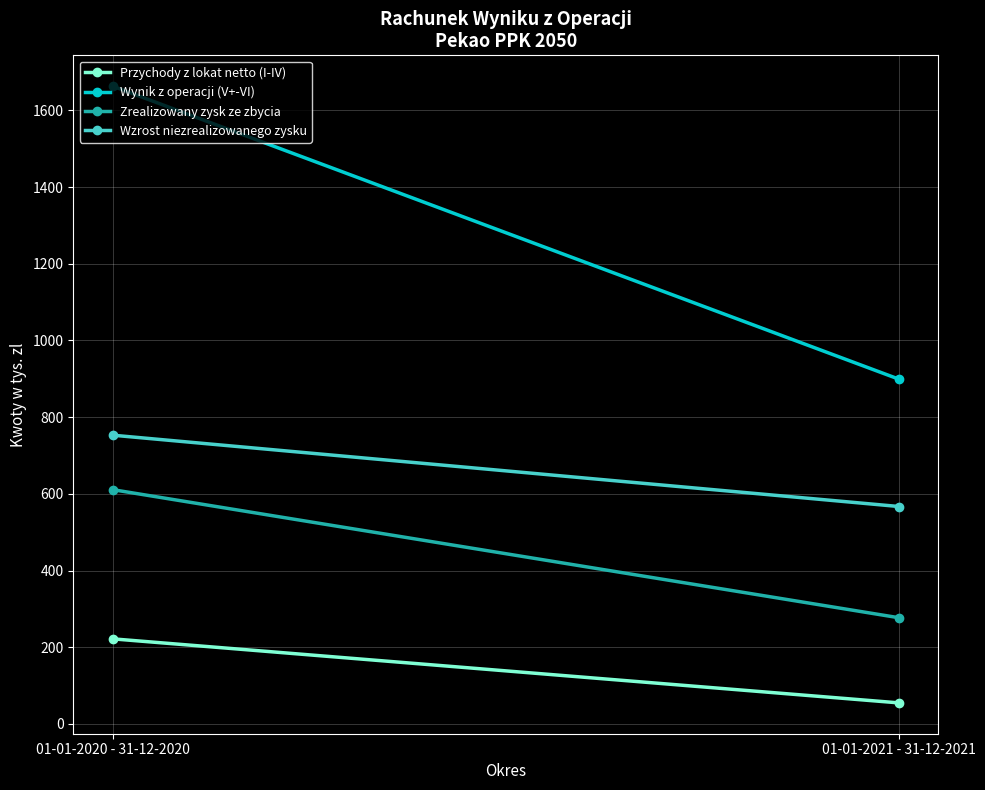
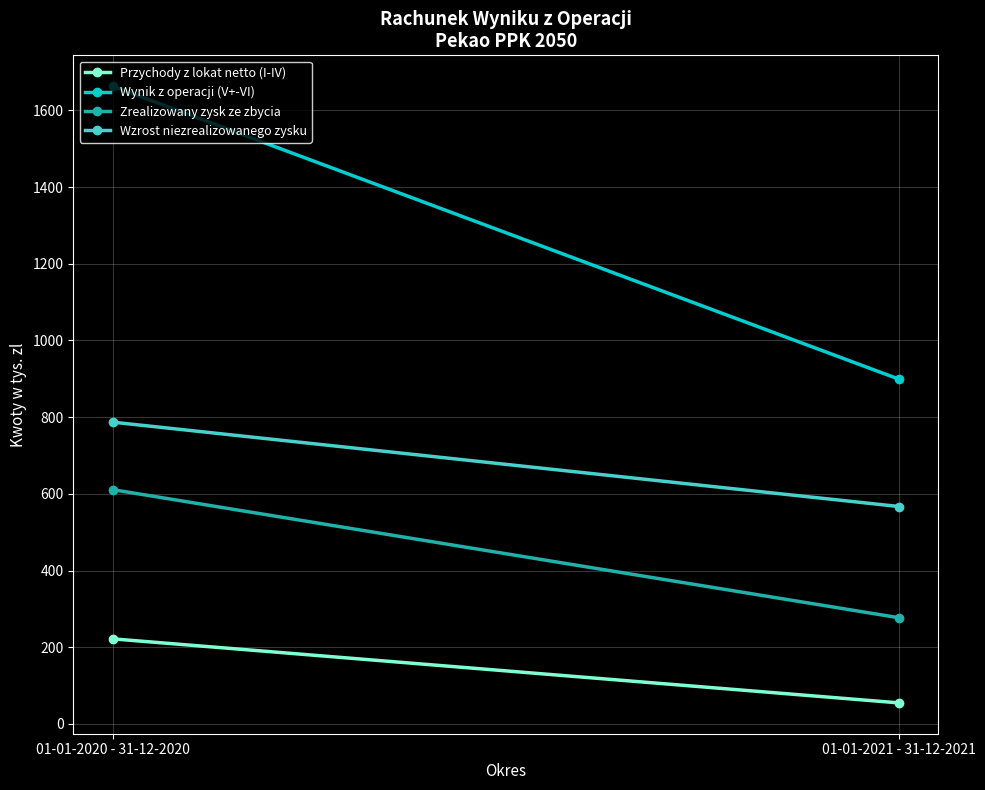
  {
    "Przychody z lokat netto (I-IV)": {
      "01-01-2020 - 31-12-2020": 220,
      "01-01-2021 - 31-12-2021": 60
    },
    "Wzrost niezrealizowanego zysku": {
-     "01-01-2020 - 31-12-2020": 750,
+     "01-01-2020 - 31-12-2020": 790,
      "01-01-2021 - 31-12-2021": 570
    }
  }
